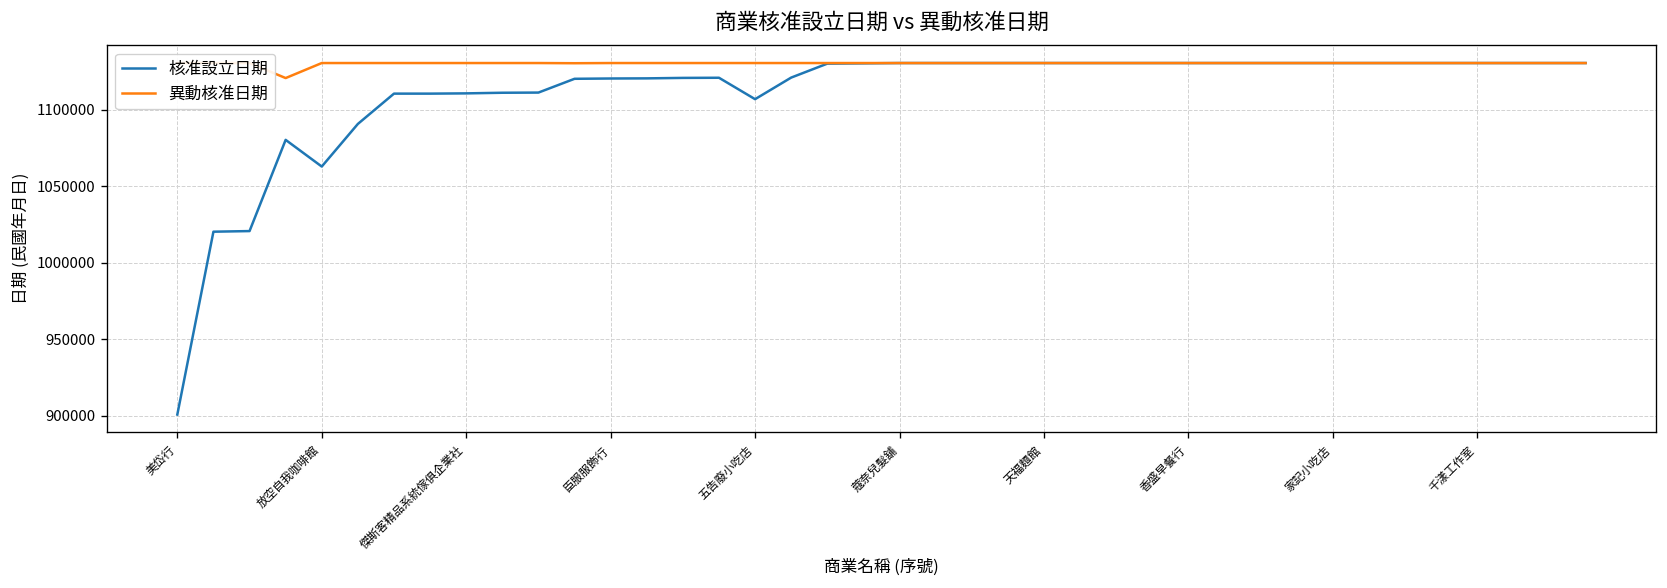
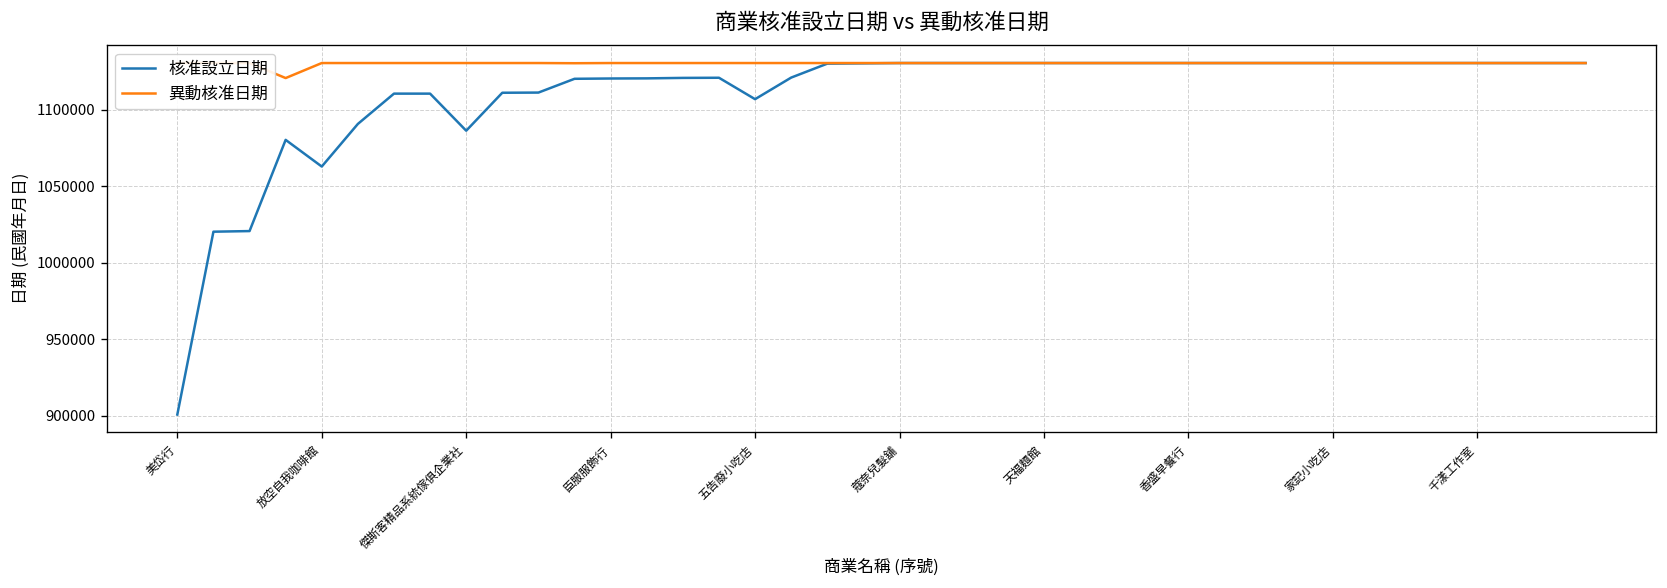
  {
    "核准設立日期": {
      "美岱行": 901000,
      "放空自我咖啡館": 1063000,
-     "傑斯客精品系統傢俱企業社": 1111000,
+     "傑斯客精品系統傢俱企業社": 1086000,
      "臣服服飾行": 1120000,
      "五告廢小吃店": 1107000
    },
    "異動核准日期": {
      "放空自我咖啡館": 1131000,
      "傑斯客精品系統傢俱企業社": 1131000,
      "臣服服飾行": 1131000,
      "五告廢小吃店": 1131000
    }
  }
